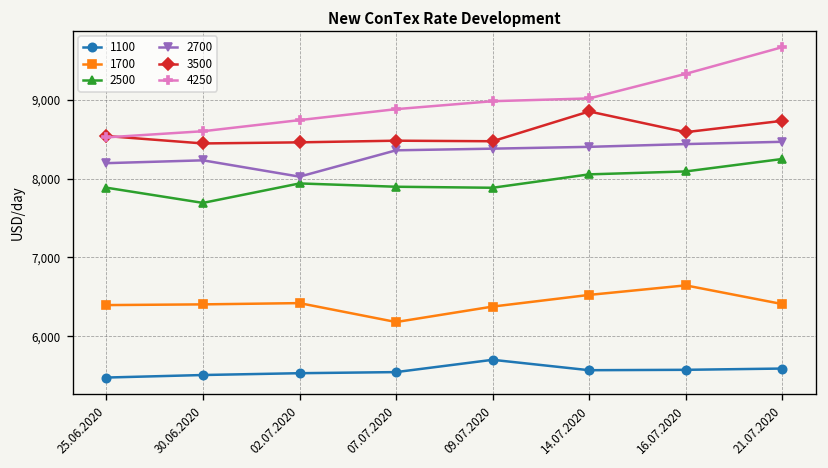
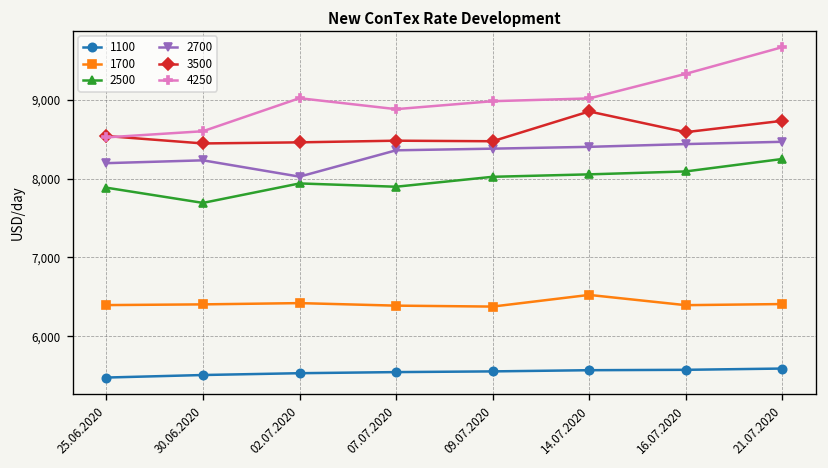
  {
    "1100": {
      "25.06.2020": "5,500",
      "30.06.2020": "5,500",
      "02.07.2020": "5,500",
      "07.07.2020": "5,500",
-     "09.07.2020": "5,700",
+     "09.07.2020": "5,600",
      "14.07.2020": "5,600",
      "16.07.2020": "5,600",
      "21.07.2020": "5,600"
    },
    "1700": {
      "25.06.2020": "6,400",
      "30.06.2020": "6,400",
      "02.07.2020": "6,400",
-     "07.07.2020": "6,200",
+     "07.07.2020": "6,400",
      "09.07.2020": "6,400",
      "14.07.2020": "6,500",
-     "16.07.2020": "6,600",
+     "16.07.2020": "6,400",
      "21.07.2020": "6,400"
    },
    "2500": {
      "25.06.2020": "7,900",
      "30.06.2020": "7,700",
      "02.07.2020": "7,900",
      "07.07.2020": "7,900",
-     "09.07.2020": "7,900",
+     "09.07.2020": "8,000",
      "14.07.2020": "8,100",
      "16.07.2020": "8,100",
      "21.07.2020": "8,200"
    },
    "2700": {
      "25.06.2020": "8,200",
      "30.06.2020": "8,200",
      "02.07.2020": "8,000",
      "07.07.2020": "8,400",
      "09.07.2020": "8,400",
      "14.07.2020": "8,400",
      "16.07.2020": "8,400",
      "21.07.2020": "8,500"
    },
    "3500": {
      "30.06.2020": "8,400",
      "02.07.2020": "8,500",
      "07.07.2020": "8,500",
      "09.07.2020": "8,500",
      "14.07.2020": "8,900",
      "16.07.2020": "8,600",
      "21.07.2020": "8,700"
    },
    "4250": {
      "30.06.2020": "8,600",
-     "02.07.2020": "8,700",
+     "02.07.2020": "9,000",
      "07.07.2020": "8,900",
      "09.07.2020": "9,000",
      "14.07.2020": "9,000",
      "16.07.2020": "9,300",
      "21.07.2020": "9,700"
    }
  }
